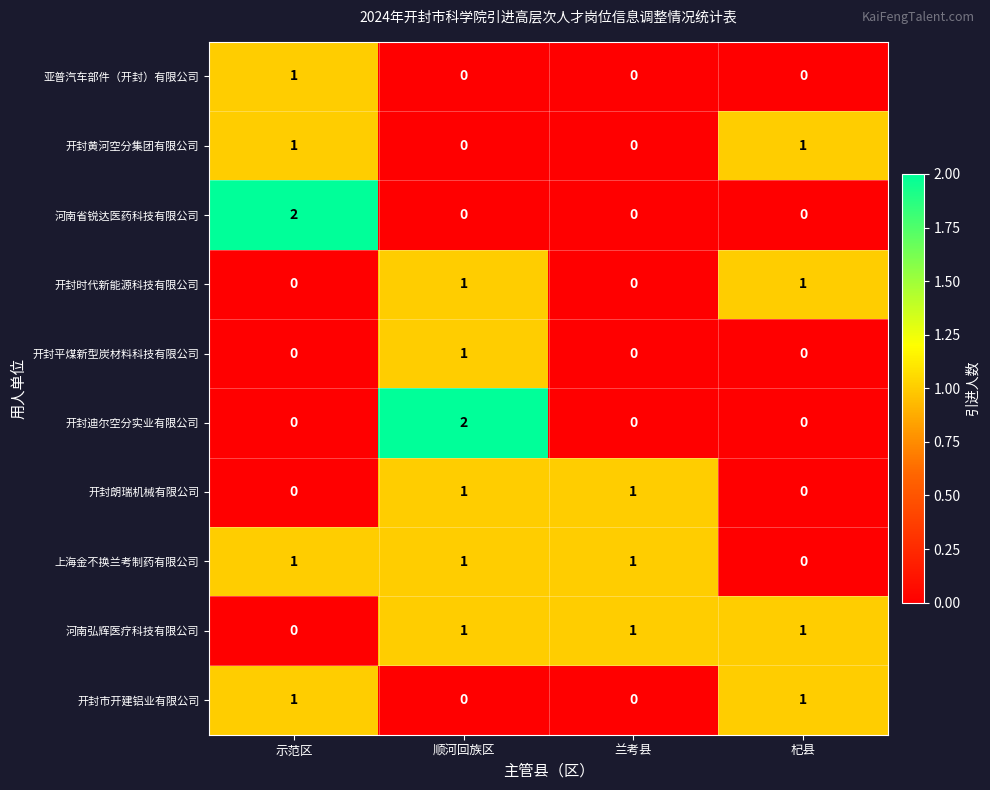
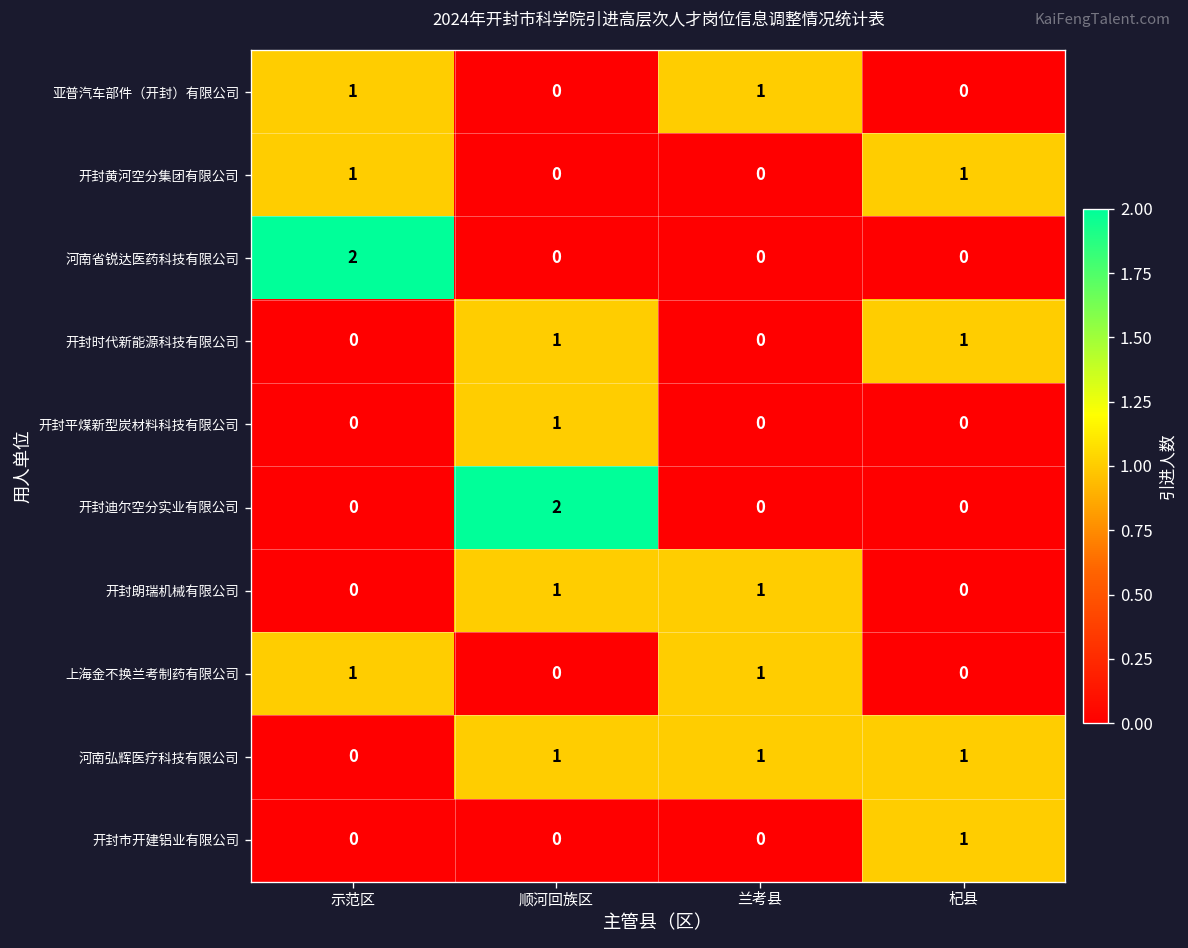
  {
    "亚普汽车部件（开封）有限公司": {
      "示范区": 1,
      "顺河回族区": 0,
-     "兰考县": 0,
+     "兰考县": 1,
      "杞县": 0
    },
    "开封黄河空分集团有限公司": {
      "示范区": 1,
      "顺河回族区": 0,
      "兰考县": 0,
      "杞县": 1
    },
    "河南省锐达医药科技有限公司": {
      "示范区": 2,
      "顺河回族区": 0,
      "兰考县": 0,
      "杞县": 0
    },
    "开封时代新能源科技有限公司": {
      "示范区": 0,
      "顺河回族区": 1,
      "兰考县": 0,
      "杞县": 1
    },
    "开封平煤新型炭材料科技有限公司": {
      "示范区": 0,
      "顺河回族区": 1,
      "兰考县": 0,
      "杞县": 0
    },
    "开封迪尔空分实业有限公司": {
      "示范区": 0,
      "顺河回族区": 2,
      "兰考县": 0,
      "杞县": 0
    },
    "开封朗瑞机械有限公司": {
      "示范区": 0,
      "顺河回族区": 1,
      "兰考县": 1,
      "杞县": 0
    },
    "上海金不换兰考制药有限公司": {
      "示范区": 1,
-     "顺河回族区": 1,
+     "顺河回族区": 0,
      "兰考县": 1,
      "杞县": 0
    },
    "河南弘辉医疗科技有限公司": {
      "示范区": 0,
      "顺河回族区": 1,
      "兰考县": 1,
      "杞县": 1
    },
    "开封市开建铝业有限公司": {
-     "示范区": 1,
+     "示范区": 0,
      "顺河回族区": 0,
      "兰考县": 0,
      "杞县": 1
    }
  }
